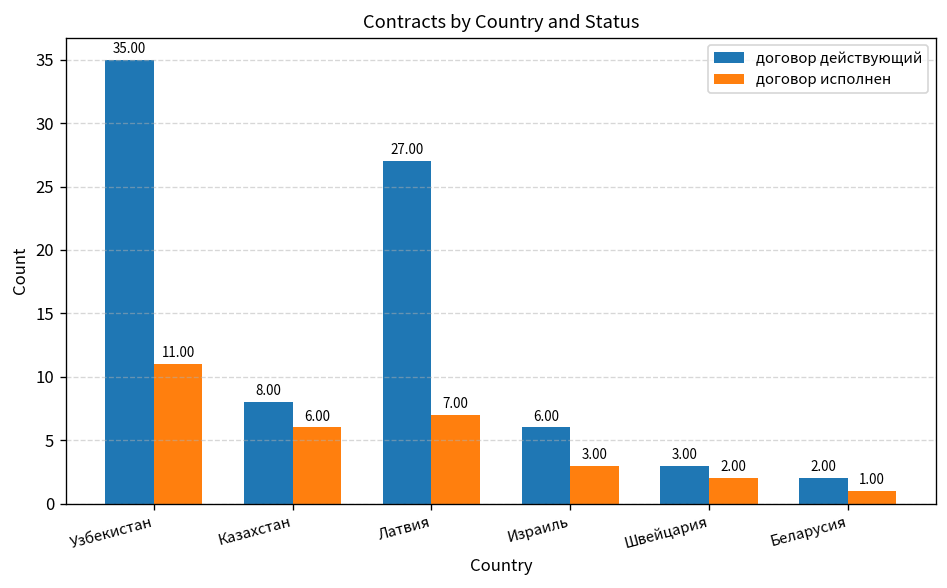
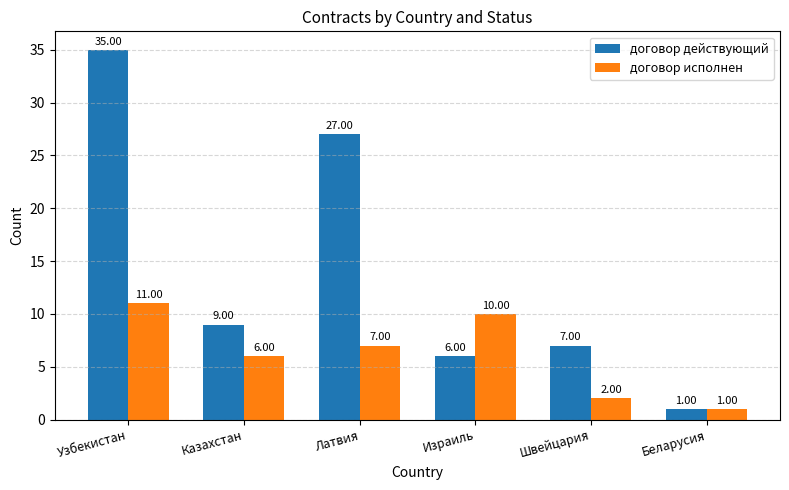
  {
    "договор действующий": {
      "Узбекистан": 35.00,
-     "Казахстан": 8.00,
+     "Казахстан": 9.00,
      "Латвия": 27.00,
      "Израиль": 6.00,
-     "Швейцария": 3.00,
-     "Беларусия": 2.00
+     "Швейцария": 7.00,
+     "Беларусия": 1.00
    },
    "договор исполнен": {
      "Узбекистан": 11.00,
      "Казахстан": 6.00,
      "Латвия": 7.00,
-     "Израиль": 3.00,
+     "Израиль": 10.00,
      "Швейцария": 2.00,
      "Беларусия": 1.00
    }
  }
